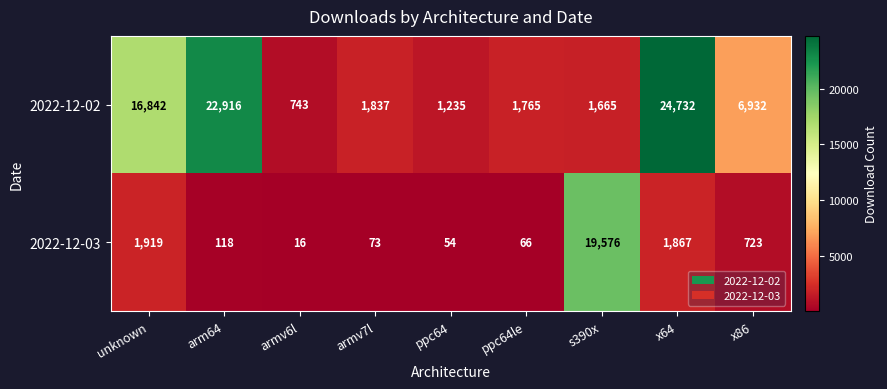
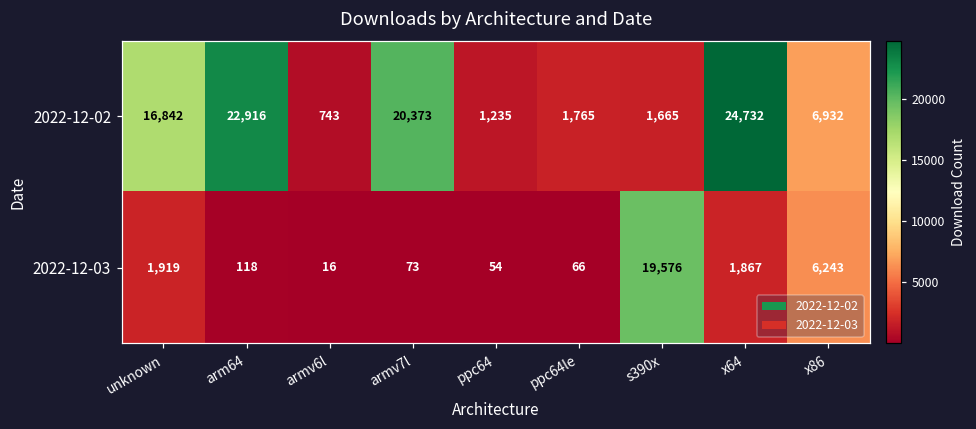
  {
    "2022-12-02": {
      "unknown": "16,842",
      "arm64": "22,916",
      "armv6l": "743",
-     "armv7l": "1,837",
+     "armv7l": "20,373",
      "ppc64": "1,235",
      "ppc64le": "1,765",
      "s390x": "1,665",
      "x64": "24,732",
      "x86": "6,932"
    },
    "2022-12-03": {
      "unknown": "1,919",
      "arm64": "118",
      "armv6l": "16",
      "armv7l": "73",
      "ppc64": "54",
      "ppc64le": "66",
      "s390x": "19,576",
      "x64": "1,867",
-     "x86": "723"
+     "x86": "6,243"
    }
  }
